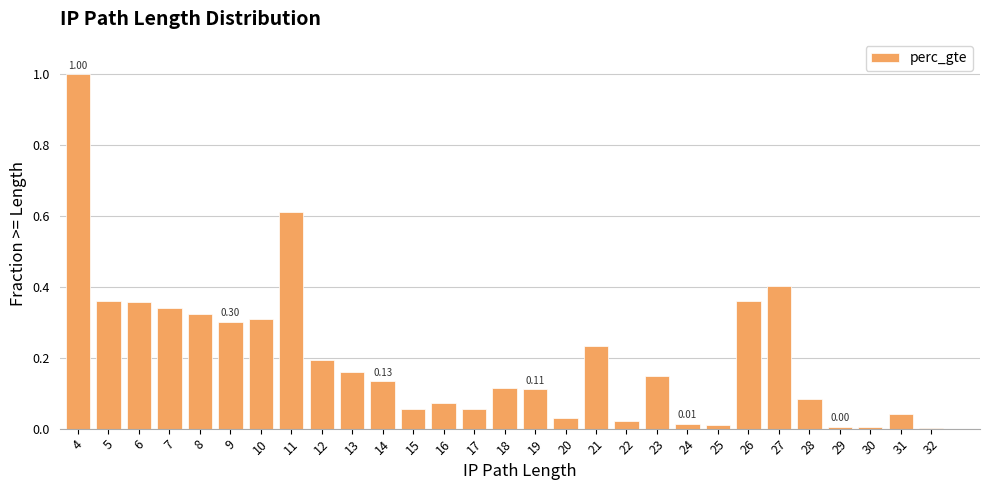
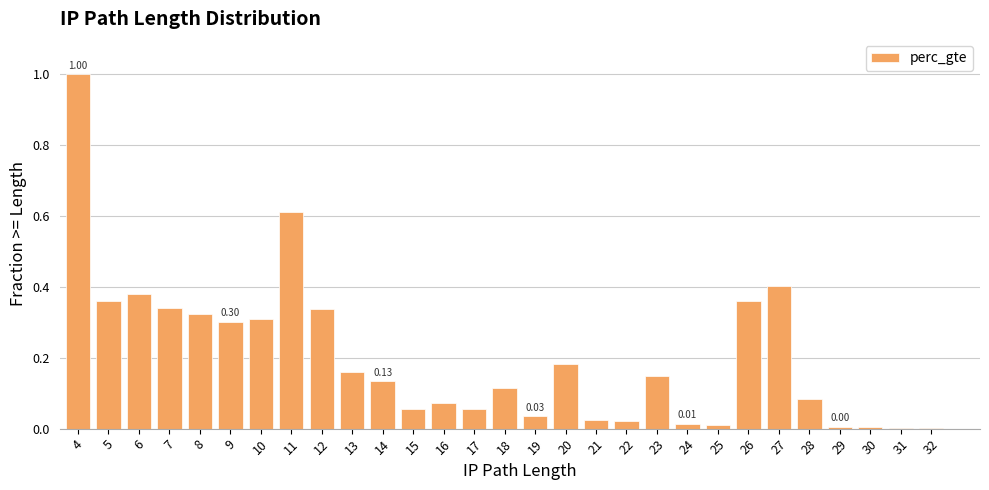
  {
    "4": 1.00,
-   "6": 0.36,
+   "6": 0.38,
    "9": 0.30,
-   "12": 0.19,
+   "12": 0.34,
    "14": 0.13,
-   "19": 0.11,
-   "20": 0.03,
-   "21": 0.23,
+   "19": 0.03,
+   "20": 0.18,
+   "21": 0.03,
    "24": 0.01,
    "29": 0.00,
-   "31": 0.04
+   "31": 0.00
  }
